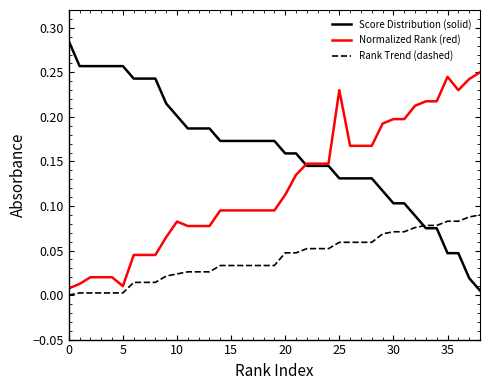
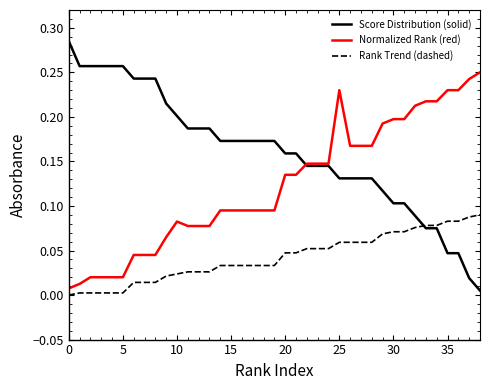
  {
    "Normalized Rank (red)": {
      "0": 0.01,
-     "5": 0.01,
+     "5": 0.02,
      "10": 0.08,
      "15": 0.10,
-     "20": 0.11,
+     "20": 0.14,
      "25": 0.23,
      "30": 0.20,
-     "35": 0.25
+     "35": 0.23
    }
  }
